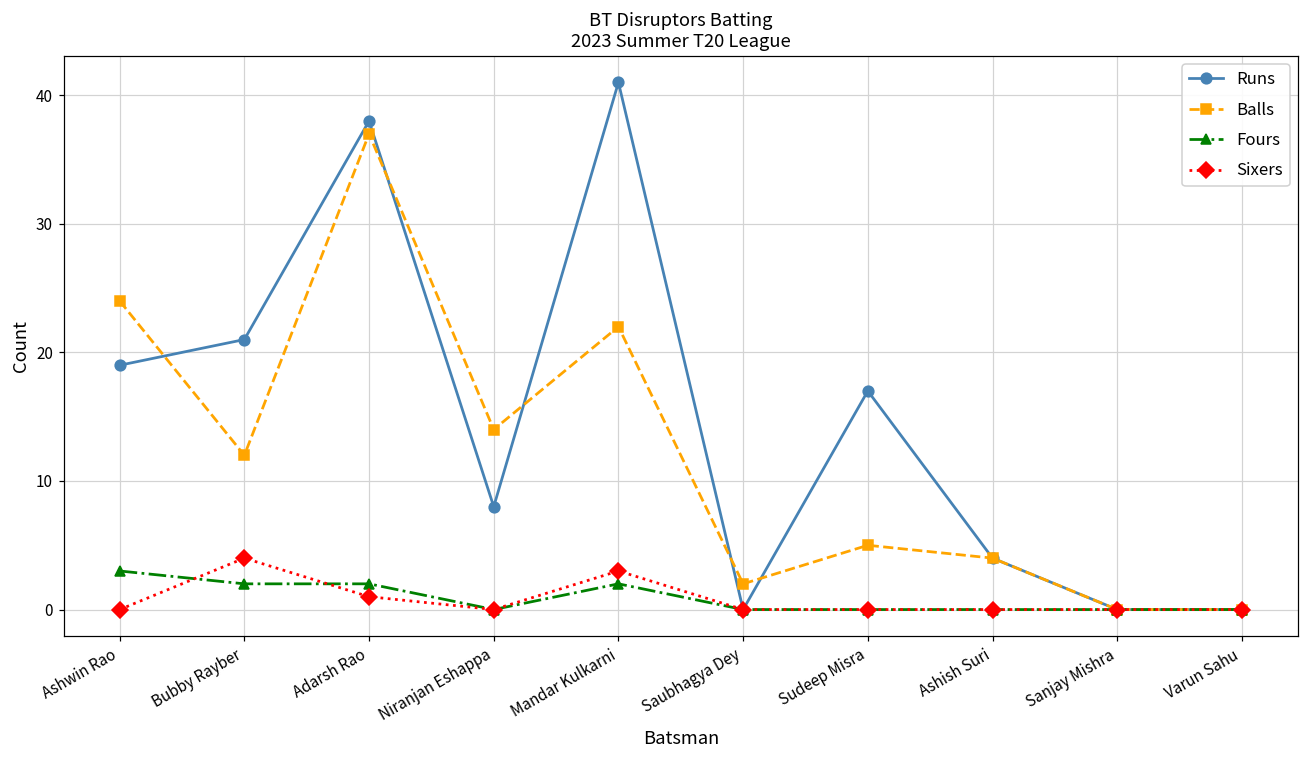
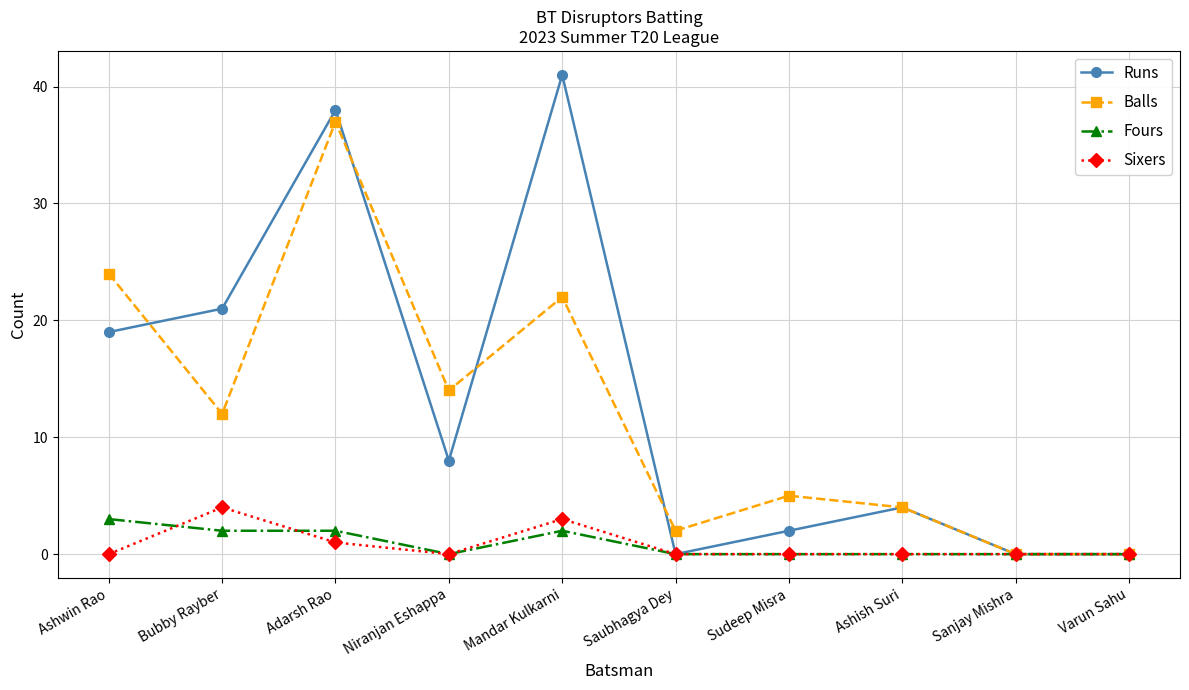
  {
    "Runs": {
      "Ashwin Rao": 19,
      "Bubby Rayber": 21,
      "Adarsh Rao": 38,
      "Niranjan Eshappa": 8,
      "Mandar Kulkarni": 41,
-     "Sudeep Misra": 17
+     "Sudeep Misra": 2
    },
    "Balls": {
      "Ashwin Rao": 24,
      "Bubby Rayber": 12,
      "Adarsh Rao": 37,
      "Niranjan Eshappa": 14,
      "Mandar Kulkarni": 22,
      "Saubhagya Dey": 2,
      "Sudeep Misra": 5
    },
    "Fours": {
      "Ashwin Rao": 3,
      "Bubby Rayber": 2,
      "Adarsh Rao": 2,
      "Mandar Kulkarni": 2
    },
    "Sixers": {
      "Ashwin Rao": 0,
      "Bubby Rayber": 4,
      "Adarsh Rao": 1,
      "Mandar Kulkarni": 3
    }
  }
